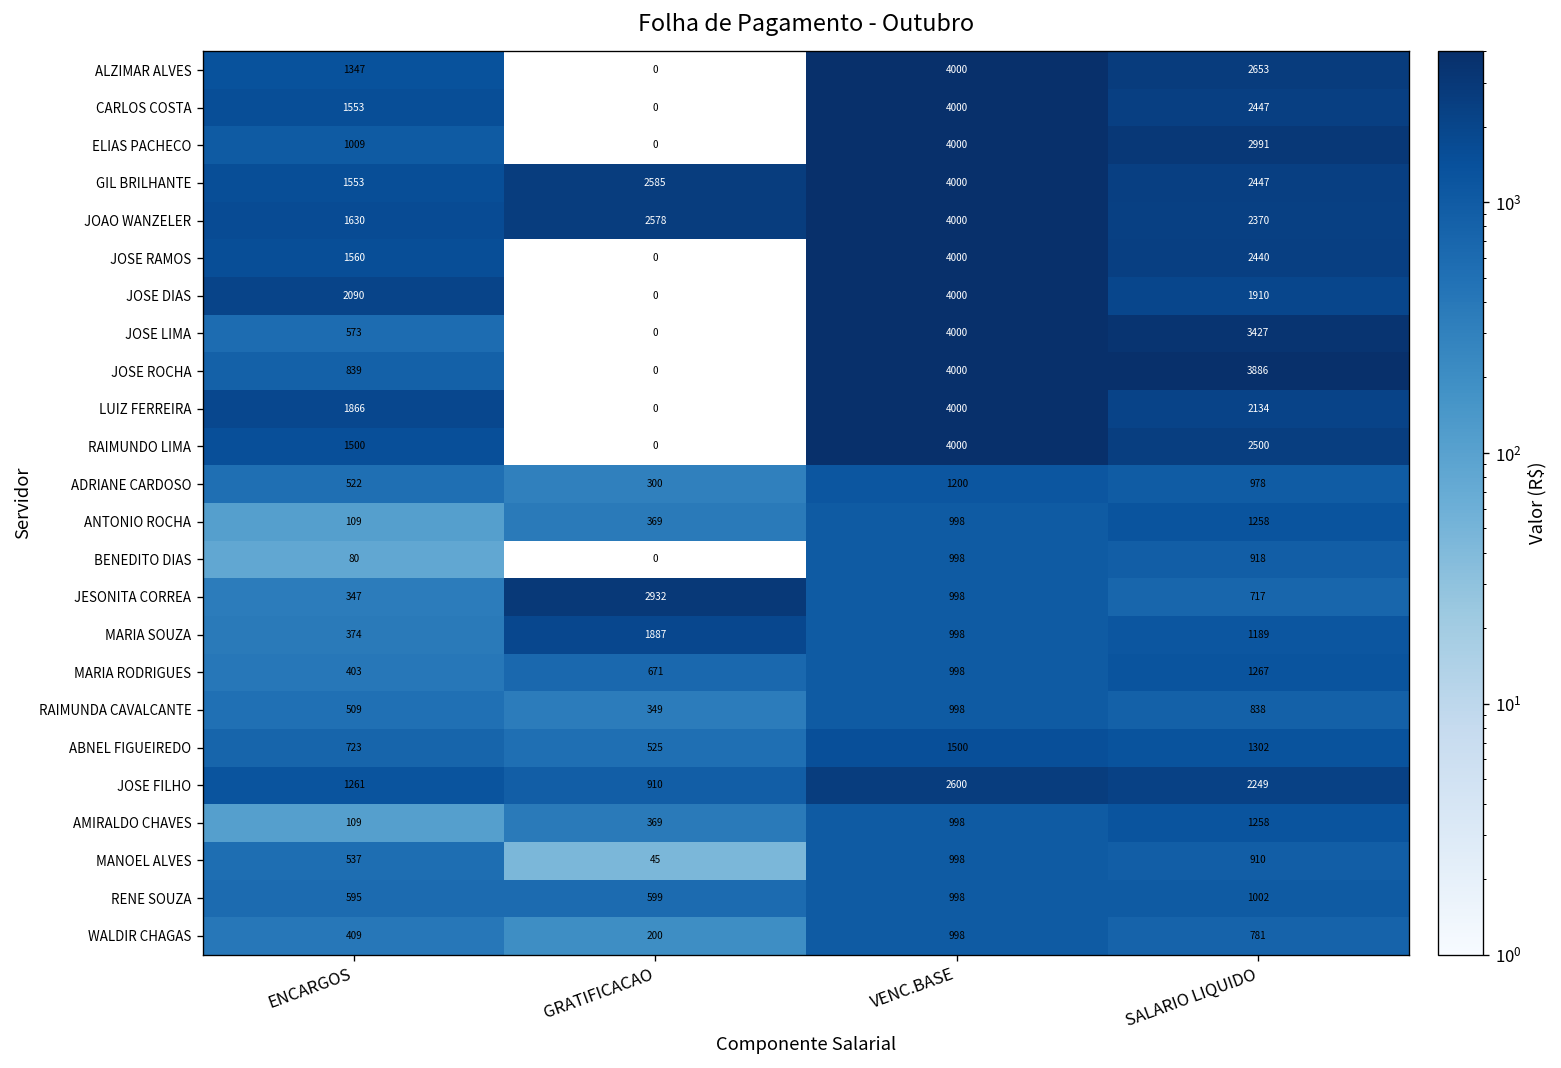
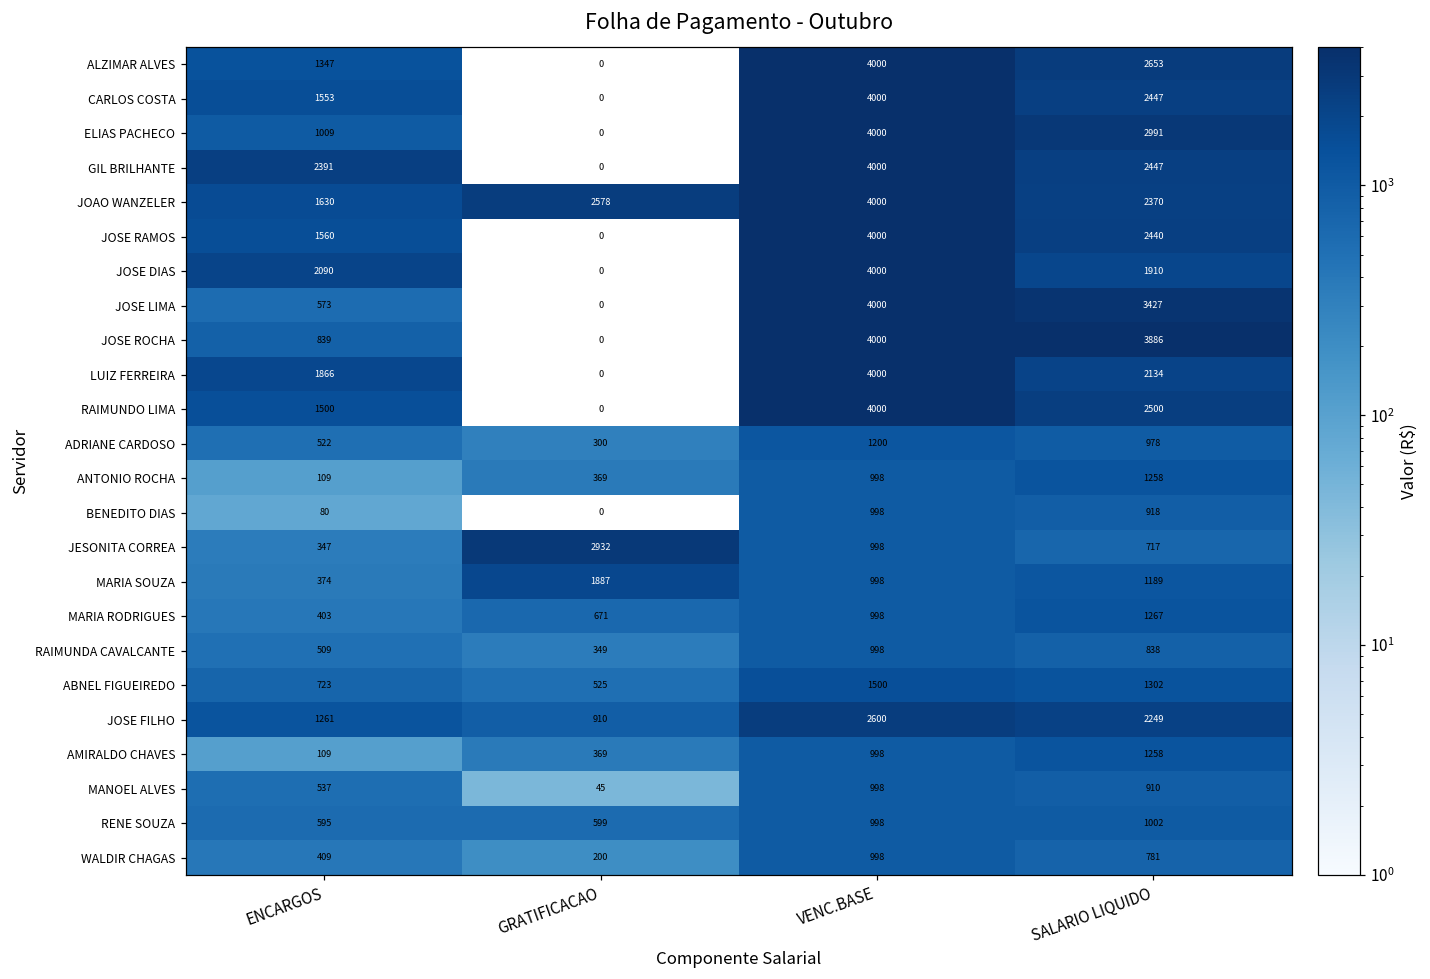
  {
    "ALZIMAR ALVES": {
      "ENCARGOS": 1347,
      "GRATIFICACAO": 0,
      "VENC.BASE": 4000,
      "SALARIO LIQUIDO": 2653
    },
    "CARLOS COSTA": {
      "ENCARGOS": 1553,
      "GRATIFICACAO": 0,
      "VENC.BASE": 4000,
      "SALARIO LIQUIDO": 2447
    },
    "ELIAS PACHECO": {
      "ENCARGOS": 1009,
      "GRATIFICACAO": 0,
      "VENC.BASE": 4000,
      "SALARIO LIQUIDO": 2991
    },
    "GIL BRILHANTE": {
-     "ENCARGOS": 1553,
-     "GRATIFICACAO": 2585,
+     "ENCARGOS": 2391,
+     "GRATIFICACAO": 0,
      "VENC.BASE": 4000,
      "SALARIO LIQUIDO": 2447
    },
    "JOAO WANZELER": {
      "ENCARGOS": 1630,
      "GRATIFICACAO": 2578,
      "VENC.BASE": 4000,
      "SALARIO LIQUIDO": 2370
    },
    "JOSE RAMOS": {
      "ENCARGOS": 1560,
      "GRATIFICACAO": 0,
      "VENC.BASE": 4000,
      "SALARIO LIQUIDO": 2440
    },
    "JOSE DIAS": {
      "ENCARGOS": 2090,
      "GRATIFICACAO": 0,
      "VENC.BASE": 4000,
      "SALARIO LIQUIDO": 1910
    },
    "JOSE LIMA": {
      "ENCARGOS": 573,
      "GRATIFICACAO": 0,
      "VENC.BASE": 4000,
      "SALARIO LIQUIDO": 3427
    },
    "JOSE ROCHA": {
      "ENCARGOS": 839,
      "GRATIFICACAO": 0,
      "VENC.BASE": 4000,
      "SALARIO LIQUIDO": 3886
    },
    "LUIZ FERREIRA": {
      "ENCARGOS": 1866,
      "GRATIFICACAO": 0,
      "VENC.BASE": 4000,
      "SALARIO LIQUIDO": 2134
    },
    "RAIMUNDO LIMA": {
      "ENCARGOS": 1500,
      "GRATIFICACAO": 0,
      "VENC.BASE": 4000,
      "SALARIO LIQUIDO": 2500
    },
    "ADRIANE CARDOSO": {
      "ENCARGOS": 522,
      "GRATIFICACAO": 300,
      "VENC.BASE": 1200,
      "SALARIO LIQUIDO": 978
    },
    "ANTONIO ROCHA": {
      "ENCARGOS": 109,
      "GRATIFICACAO": 369,
      "VENC.BASE": 998,
      "SALARIO LIQUIDO": 1258
    },
    "BENEDITO DIAS": {
      "ENCARGOS": 80,
      "GRATIFICACAO": 0,
      "VENC.BASE": 998,
      "SALARIO LIQUIDO": 918
    },
    "JESONITA CORREA": {
      "ENCARGOS": 347,
      "GRATIFICACAO": 2932,
      "VENC.BASE": 998,
      "SALARIO LIQUIDO": 717
    },
    "MARIA SOUZA": {
      "ENCARGOS": 374,
      "GRATIFICACAO": 1887,
      "VENC.BASE": 998,
      "SALARIO LIQUIDO": 1189
    },
    "MARIA RODRIGUES": {
      "ENCARGOS": 403,
      "GRATIFICACAO": 671,
      "VENC.BASE": 998,
      "SALARIO LIQUIDO": 1267
    },
    "RAIMUNDA CAVALCANTE": {
      "ENCARGOS": 509,
      "GRATIFICACAO": 349,
      "VENC.BASE": 998,
      "SALARIO LIQUIDO": 838
    },
    "ABNEL FIGUEIREDO": {
      "ENCARGOS": 723,
      "GRATIFICACAO": 525,
      "VENC.BASE": 1500,
      "SALARIO LIQUIDO": 1302
    },
    "JOSE FILHO": {
      "ENCARGOS": 1261,
      "GRATIFICACAO": 910,
      "VENC.BASE": 2600,
      "SALARIO LIQUIDO": 2249
    },
    "AMIRALDO CHAVES": {
      "ENCARGOS": 109,
      "GRATIFICACAO": 369,
      "VENC.BASE": 998,
      "SALARIO LIQUIDO": 1258
    },
    "MANOEL ALVES": {
      "ENCARGOS": 537,
      "GRATIFICACAO": 45,
      "VENC.BASE": 998,
      "SALARIO LIQUIDO": 910
    },
    "RENE SOUZA": {
      "ENCARGOS": 595,
      "GRATIFICACAO": 599,
      "VENC.BASE": 998,
      "SALARIO LIQUIDO": 1002
    },
    "WALDIR CHAGAS": {
      "ENCARGOS": 409,
      "GRATIFICACAO": 200,
      "VENC.BASE": 998,
      "SALARIO LIQUIDO": 781
    }
  }
